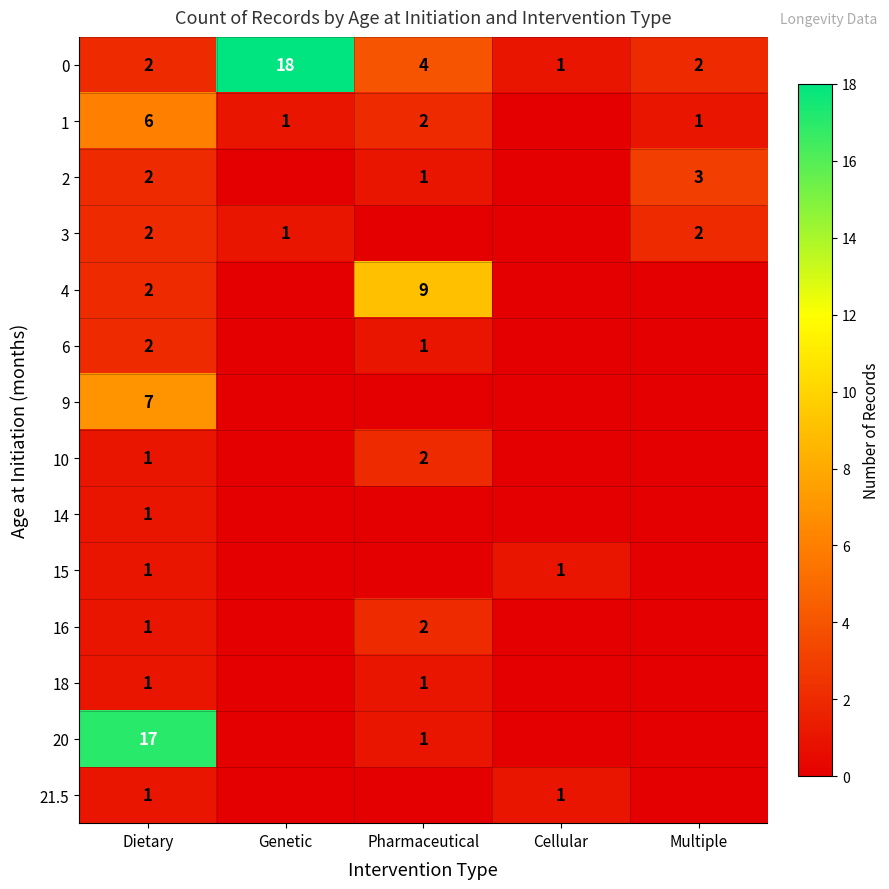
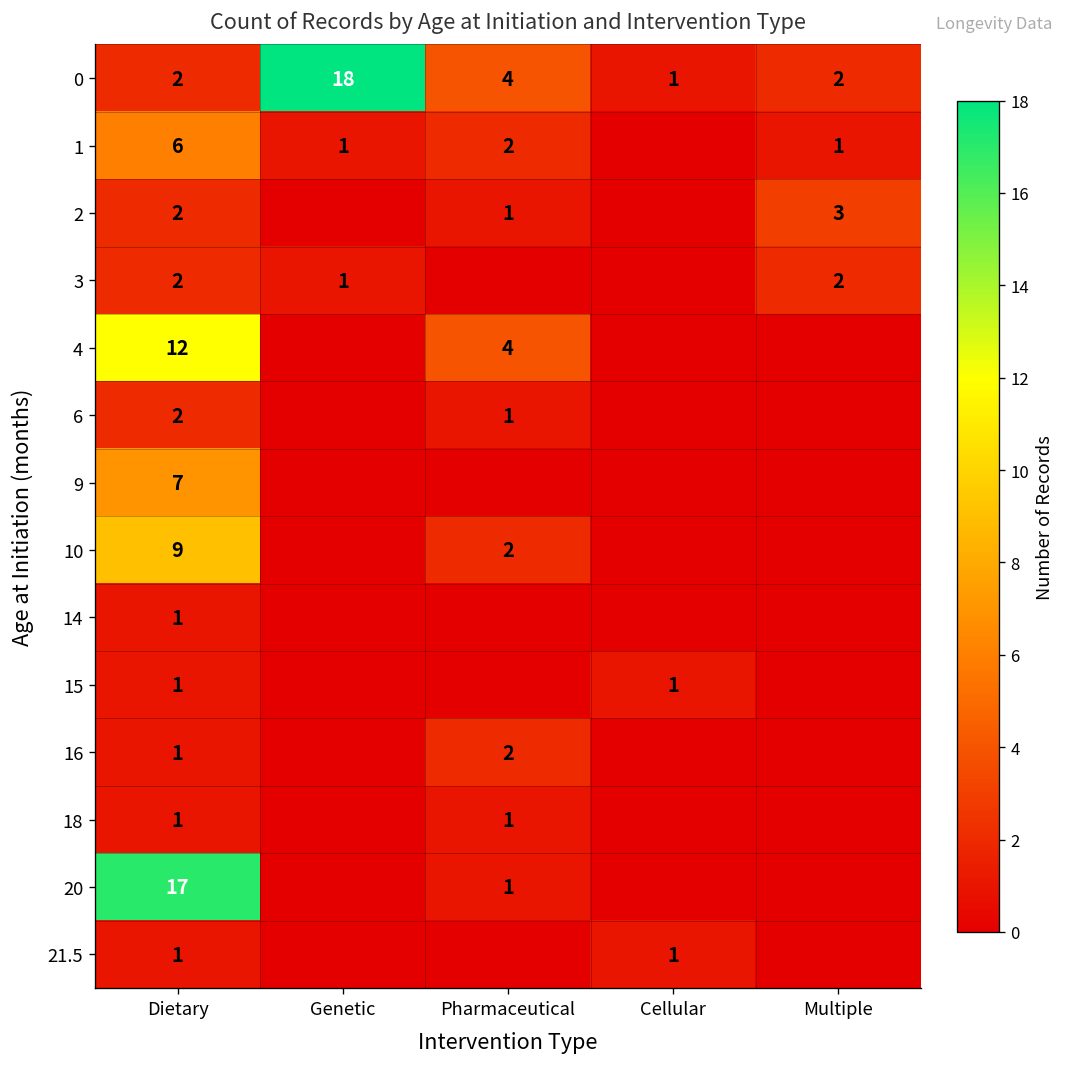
  {
    "0": {
      "Dietary": 2,
      "Genetic": 18,
      "Pharmaceutical": 4,
      "Cellular": 1,
      "Multiple": 2
    },
    "1": {
      "Dietary": 6,
      "Genetic": 1,
      "Pharmaceutical": 2,
      "Multiple": 1
    },
    "2": {
      "Dietary": 2,
      "Pharmaceutical": 1,
      "Multiple": 3
    },
    "3": {
      "Dietary": 2,
      "Genetic": 1,
      "Multiple": 2
    },
    "4": {
-     "Dietary": 2,
-     "Pharmaceutical": 9
+     "Dietary": 12,
+     "Pharmaceutical": 4
    },
    "6": {
      "Dietary": 2,
      "Pharmaceutical": 1
    },
    "9": {
      "Dietary": 7
    },
    "10": {
-     "Dietary": 1,
+     "Dietary": 9,
      "Pharmaceutical": 2
    },
    "14": {
      "Dietary": 1
    },
    "15": {
      "Dietary": 1,
      "Cellular": 1
    },
    "16": {
      "Dietary": 1,
      "Pharmaceutical": 2
    },
    "18": {
      "Dietary": 1,
      "Pharmaceutical": 1
    },
    "20": {
      "Dietary": 17,
      "Pharmaceutical": 1
    },
    "21.5": {
      "Dietary": 1,
      "Cellular": 1
    }
  }
